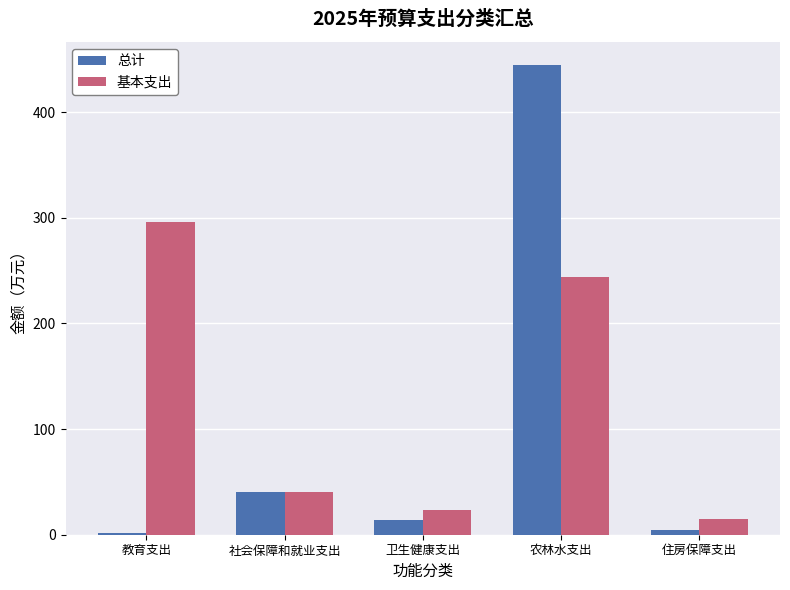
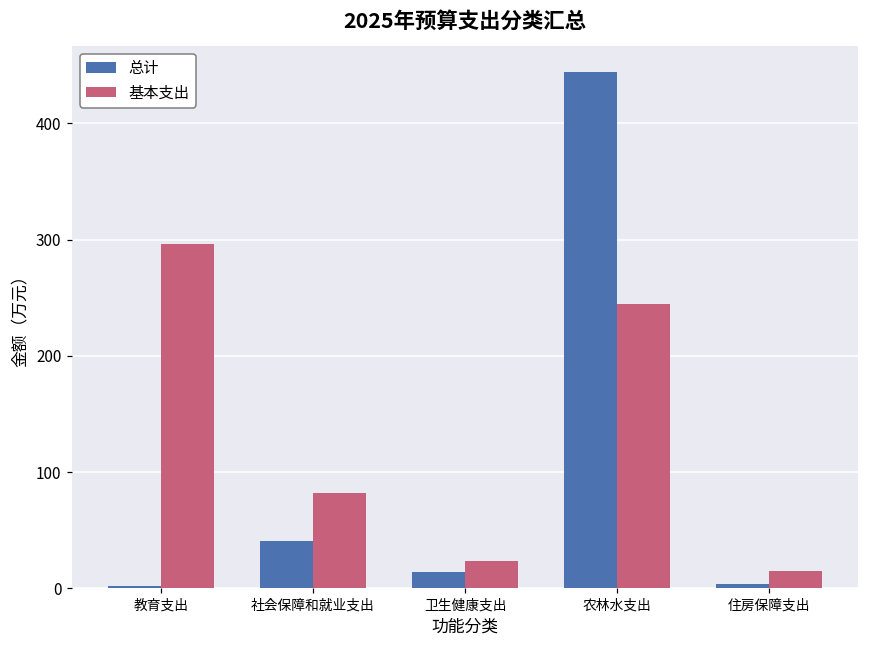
  {
    "总计": {
      "社会保障和就业支出": 41,
      "卫生健康支出": 14,
      "农林水支出": 444,
      "住房保障支出": 4
    },
    "基本支出": {
      "教育支出": 296,
-     "社会保障和就业支出": 41,
+     "社会保障和就业支出": 82,
      "卫生健康支出": 24,
      "农林水支出": 244,
      "住房保障支出": 15
    }
  }
